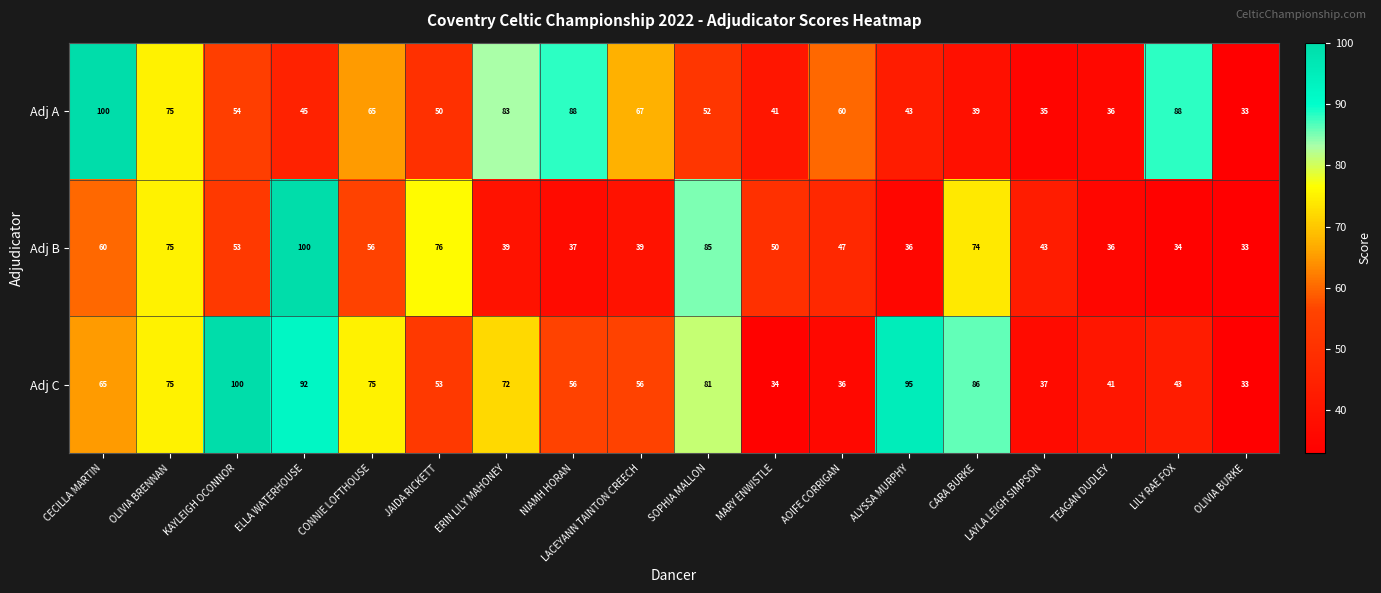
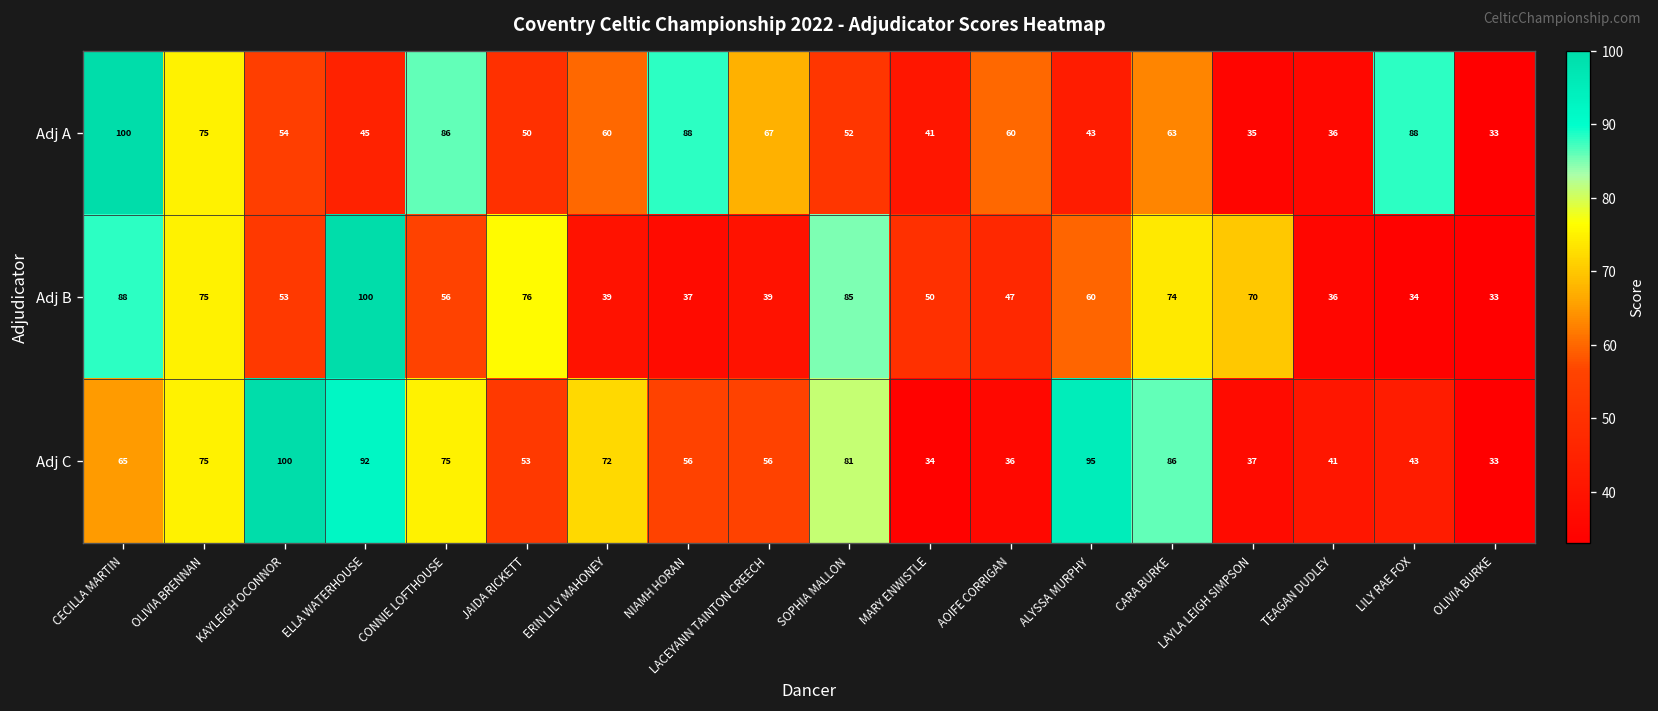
  {
    "Adj A": {
      "CECILLA MARTIN": 100,
      "OLIVIA BRENNAN": 75,
      "KAYLEIGH OCONNOR": 54,
      "ELLA WATERHOUSE": 45,
-     "CONNIE LOFTHOUSE": 65,
+     "CONNIE LOFTHOUSE": 86,
      "JAIDA RICKETT": 50,
-     "ERIN LILY MAHONEY": 83,
+     "ERIN LILY MAHONEY": 60,
      "NIAMH HORAN": 88,
      "LACEYANN TAINTON CREECH": 67,
      "SOPHIA MALLON": 52,
      "MARY ENWISTLE": 41,
      "AOIFE CORRIGAN": 60,
      "ALYSSA MURPHY": 43,
-     "CARA BURKE": 39,
+     "CARA BURKE": 63,
      "LAYLA LEIGH SIMPSON": 35,
      "TEAGAN DUDLEY": 36,
      "LILY RAE FOX": 88,
      "OLIVIA BURKE": 33
    },
    "Adj B": {
-     "CECILLA MARTIN": 60,
+     "CECILLA MARTIN": 88,
      "OLIVIA BRENNAN": 75,
      "KAYLEIGH OCONNOR": 53,
      "ELLA WATERHOUSE": 100,
      "CONNIE LOFTHOUSE": 56,
      "JAIDA RICKETT": 76,
      "ERIN LILY MAHONEY": 39,
      "NIAMH HORAN": 37,
      "LACEYANN TAINTON CREECH": 39,
      "SOPHIA MALLON": 85,
      "MARY ENWISTLE": 50,
      "AOIFE CORRIGAN": 47,
-     "ALYSSA MURPHY": 36,
+     "ALYSSA MURPHY": 60,
      "CARA BURKE": 74,
-     "LAYLA LEIGH SIMPSON": 43,
+     "LAYLA LEIGH SIMPSON": 70,
      "TEAGAN DUDLEY": 36,
      "LILY RAE FOX": 34,
      "OLIVIA BURKE": 33
    },
    "Adj C": {
      "CECILLA MARTIN": 65,
      "OLIVIA BRENNAN": 75,
      "KAYLEIGH OCONNOR": 100,
      "ELLA WATERHOUSE": 92,
      "CONNIE LOFTHOUSE": 75,
      "JAIDA RICKETT": 53,
      "ERIN LILY MAHONEY": 72,
      "NIAMH HORAN": 56,
      "LACEYANN TAINTON CREECH": 56,
      "SOPHIA MALLON": 81,
      "MARY ENWISTLE": 34,
      "AOIFE CORRIGAN": 36,
      "ALYSSA MURPHY": 95,
      "CARA BURKE": 86,
      "LAYLA LEIGH SIMPSON": 37,
      "TEAGAN DUDLEY": 41,
      "LILY RAE FOX": 43,
      "OLIVIA BURKE": 33
    }
  }
